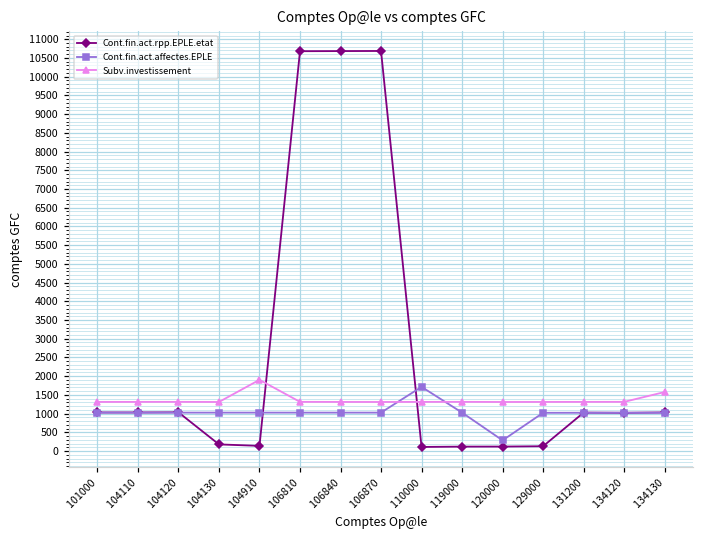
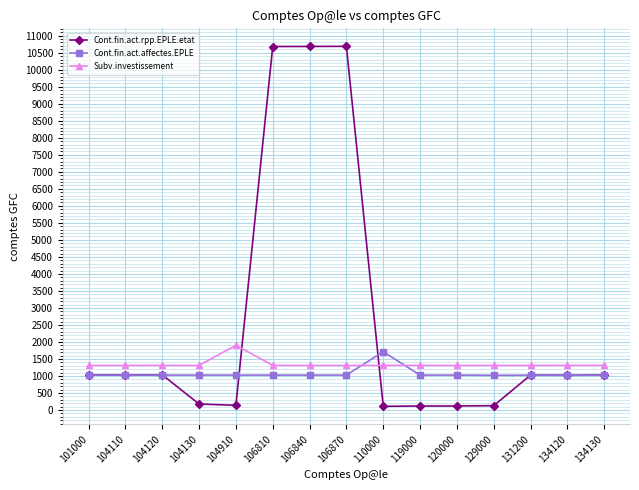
  {
    "Cont.fin.act.rpp.EPLE.etat": {
      "104130": 200,
      "104910": 100,
      "106810": 10700,
      "106840": 10700,
      "106870": 10700,
      "110000": 100,
      "119000": 100,
      "120000": 100,
      "129000": 100
    },
    "Cont.fin.act.affectes.EPLE": {
      "104130": 1000,
      "104910": 1000,
      "106810": 1000,
      "106840": 1000,
      "106870": 1000,
      "110000": 1700,
      "119000": 1000,
-     "120000": 300,
+     "120000": 1000,
      "129000": 1000
    },
    "Subv.investissement": {
      "101000": 1300,
      "104110": 1300,
      "104120": 1300,
      "104130": 1300,
      "104910": 1900,
      "106810": 1300,
      "106840": 1300,
      "106870": 1300,
      "110000": 1300,
      "119000": 1300,
      "120000": 1300,
      "129000": 1300,
      "131200": 1300,
      "134120": 1300,
-     "134130": 1600
+     "134130": 1300
    }
  }
